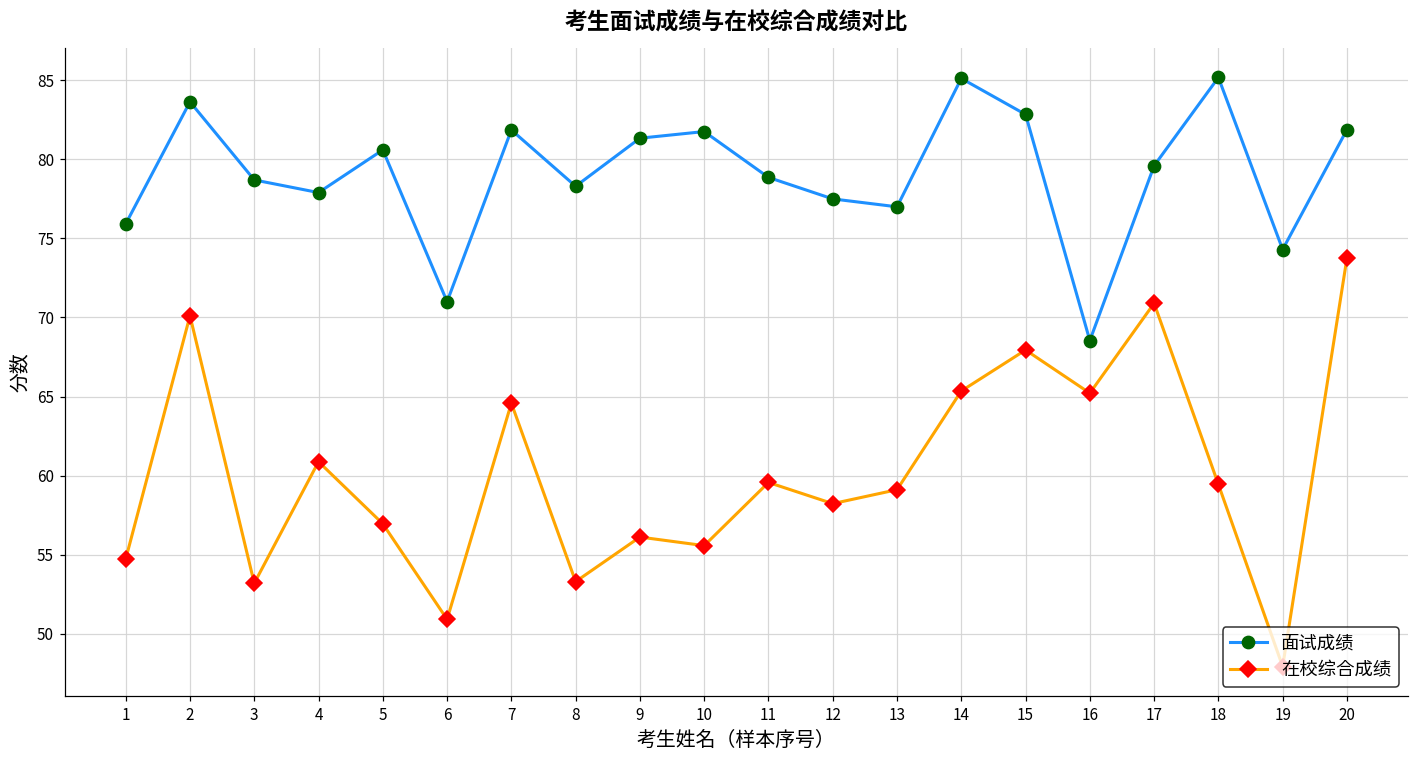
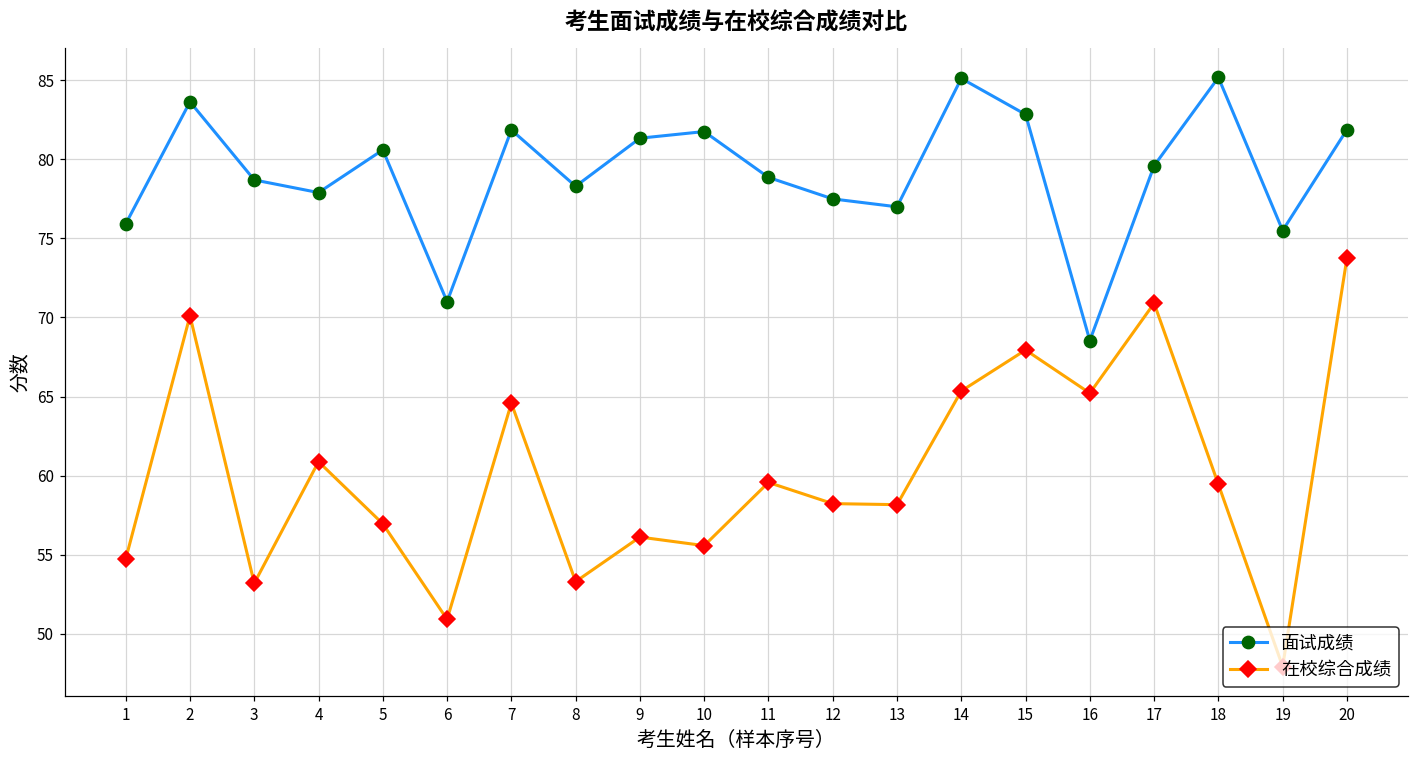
  {
    "面试成绩": {
      "1": 75.9,
      "2": 83.6,
      "3": 78.7,
      "4": 77.9,
      "5": 80.6,
      "6": 71.0,
      "7": 81.9,
      "8": 78.3,
      "9": 81.3,
      "10": 81.8,
      "11": 78.9,
      "12": 77.5,
      "13": 77.0,
      "14": 85.1,
      "15": 82.8,
      "16": 68.5,
      "17": 79.6,
      "18": 85.2,
-     "19": 74.3,
+     "19": 75.5,
      "20": 81.9
    },
    "在校综合成绩": {
      "1": 54.7,
      "2": 70.1,
      "3": 53.2,
      "4": 60.9,
      "5": 57.0,
      "6": 50.9,
      "7": 64.6,
      "8": 53.3,
      "9": 56.1,
      "10": 55.6,
      "11": 59.6,
      "12": 58.2,
-     "13": 59.1,
+     "13": 58.2,
      "14": 65.3,
      "15": 67.9,
      "16": 65.2,
      "17": 70.9,
      "18": 59.4,
      "20": 73.8
    }
  }
